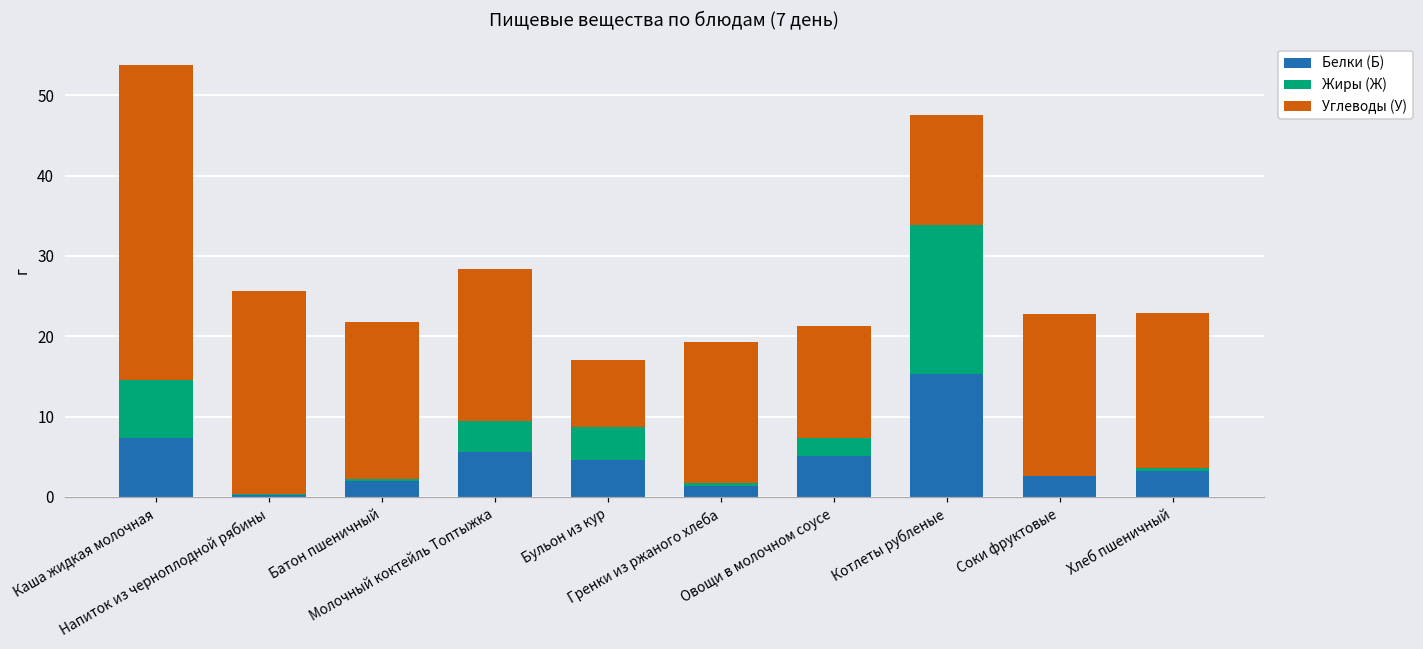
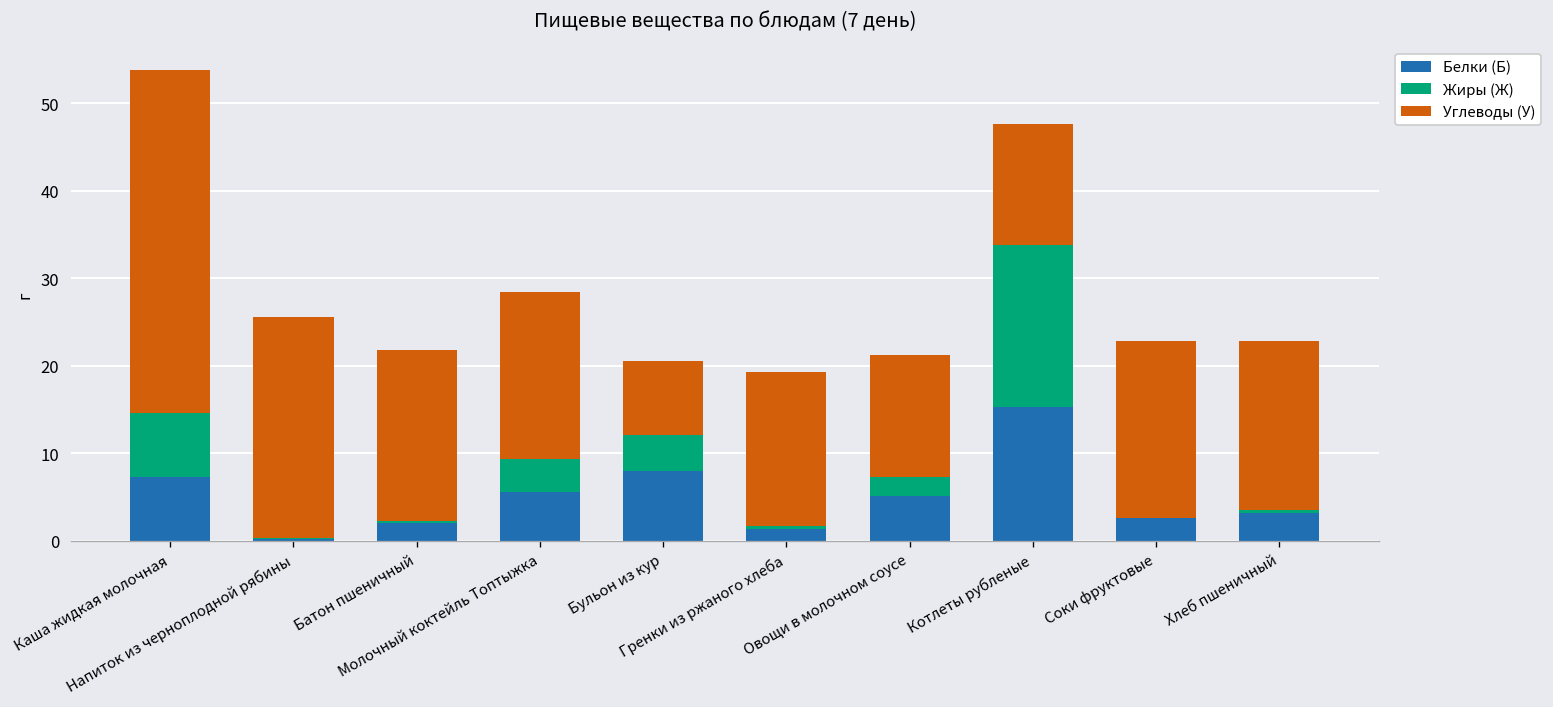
  {
    "Белки (Б)": {
      "Каша жидкая молочная": 7,
      "Батон пшеничный": 2,
      "Молочный коктейль Топтыжка": 6,
-     "Бульон из кур": 5,
+     "Бульон из кур": 8,
      "Гренки из ржаного хлеба": 1,
      "Овощи в молочном соусе": 5,
      "Котлеты рубленые": 15,
      "Соки фруктовые": 3,
      "Хлеб пшеничный": 3
    },
    "Жиры (Ж)": {
      "Каша жидкая молочная": 7,
      "Молочный коктейль Топтыжка": 4,
      "Бульон из кур": 4,
      "Овощи в молочном соусе": 2,
      "Котлеты рубленые": 19,
      "Соки фруктовые": 0,
      "Хлеб пшеничный": 0
    },
    "Углеводы (У)": {
      "Каша жидкая молочная": 39,
      "Напиток из черноплодной рябины": 25,
      "Батон пшеничный": 20,
      "Молочный коктейль Топтыжка": 19,
      "Бульон из кур": 8,
      "Гренки из ржаного хлеба": 18,
      "Овощи в молочном соусе": 14,
      "Котлеты рубленые": 14,
      "Соки фруктовые": 20,
      "Хлеб пшеничный": 19
    }
  }
